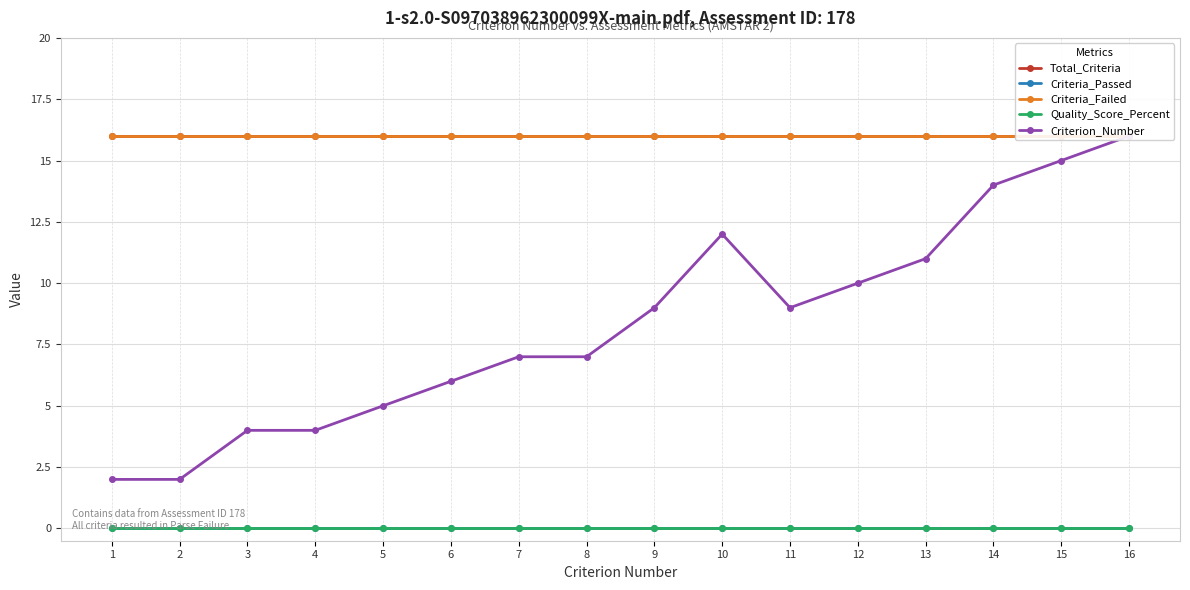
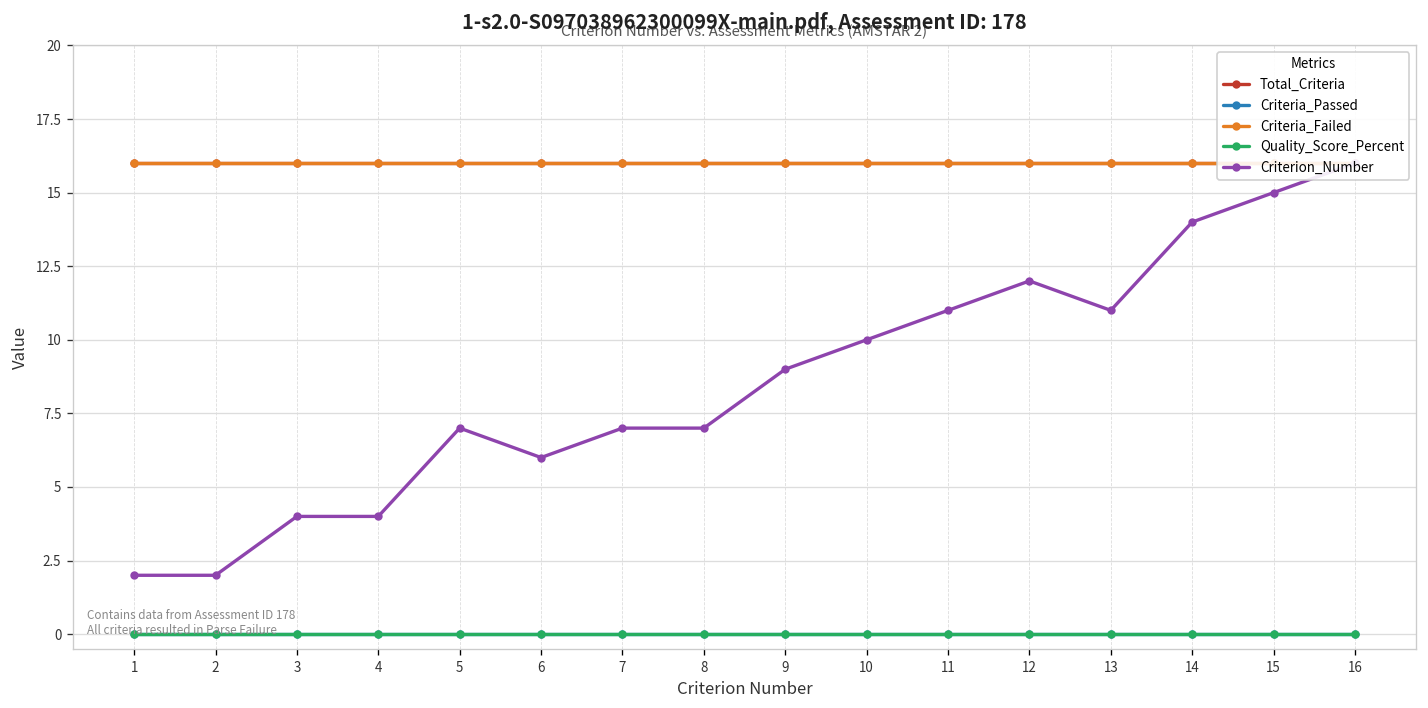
  {
    "Criteria_Failed": {
      "1": 16,
      "2": 16,
      "3": 16,
      "4": 16,
      "5": 16,
      "6": 16,
      "7": 16,
      "8": 16,
      "9": 16,
      "10": 16,
      "11": 16,
      "12": 16,
      "13": 16,
      "14": 16
    },
    "Quality_Score_Percent": {
      "3": 0,
      "4": 0,
      "5": 0,
      "6": 0,
      "7": 0,
      "8": 0,
      "9": 0,
      "10": 0,
      "11": 0,
      "12": 0,
      "13": 0,
      "14": 0,
      "15": 0,
      "16": 0
    },
    "Criterion_Number": {
      "1": 2,
      "2": 2,
      "3": 4,
      "4": 4,
-     "5": 5,
+     "5": 7,
      "6": 6,
      "7": 7,
      "8": 7,
      "9": 9,
-     "10": 12,
-     "11": 9,
-     "12": 10,
+     "10": 10,
+     "11": 11,
+     "12": 12,
      "13": 11,
      "14": 14,
      "15": 15
    }
  }
